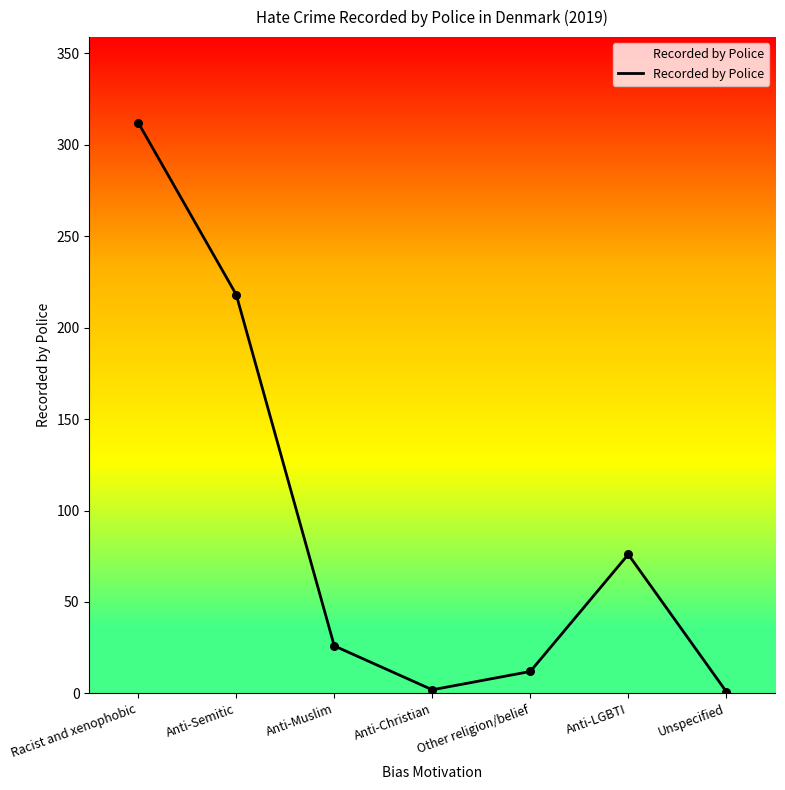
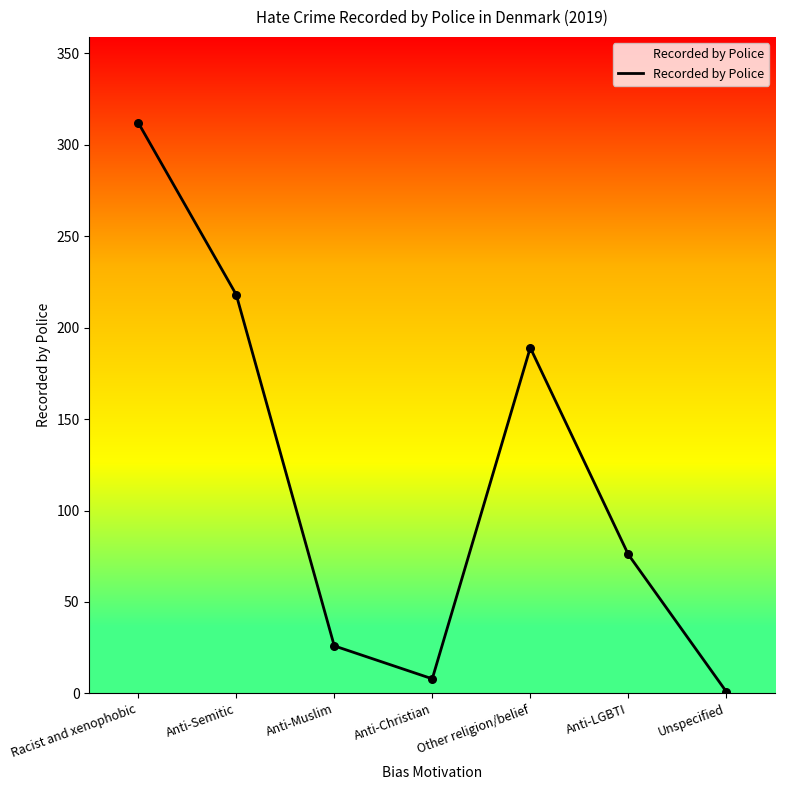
  {
    "Racist and xenophobic": 312,
    "Anti-Semitic": 218,
    "Anti-Muslim": 26,
-   "Anti-Christian": 2,
-   "Other religion/belief": 12,
+   "Anti-Christian": 8,
+   "Other religion/belief": 189,
    "Anti-LGBTI": 76,
    "Unspecified": 1
  }
